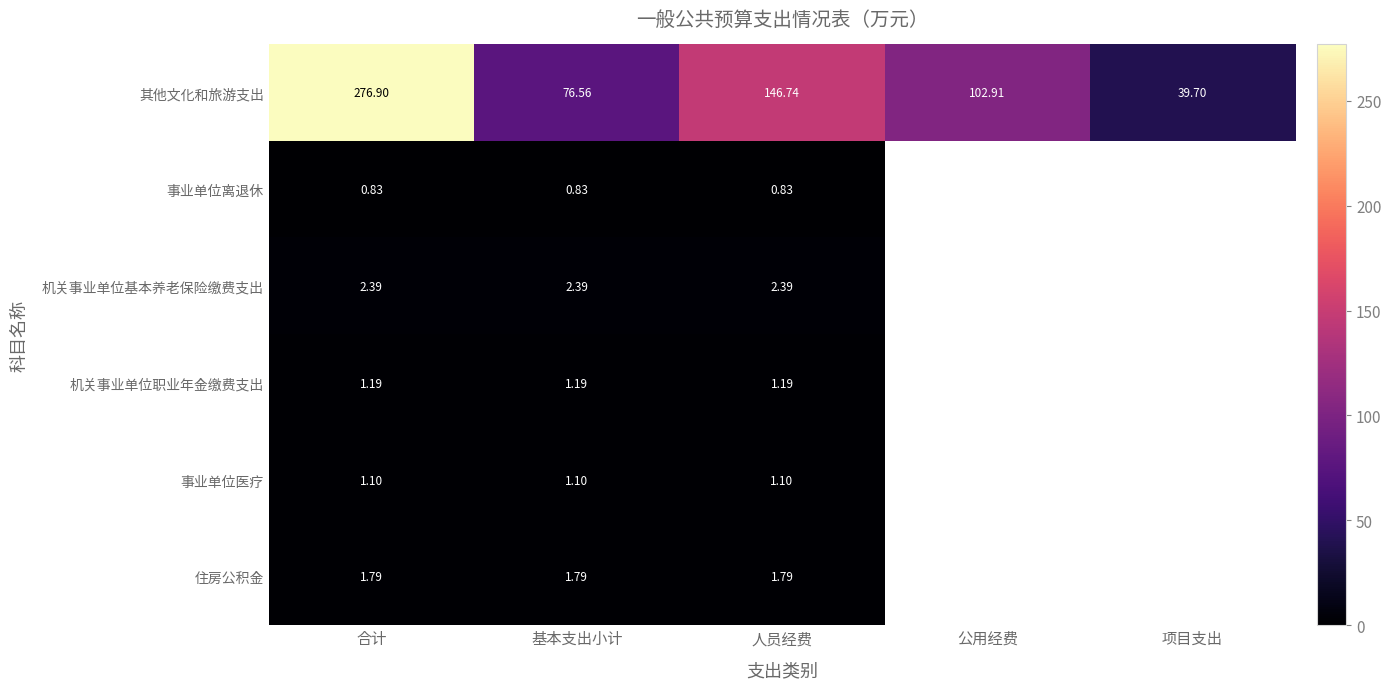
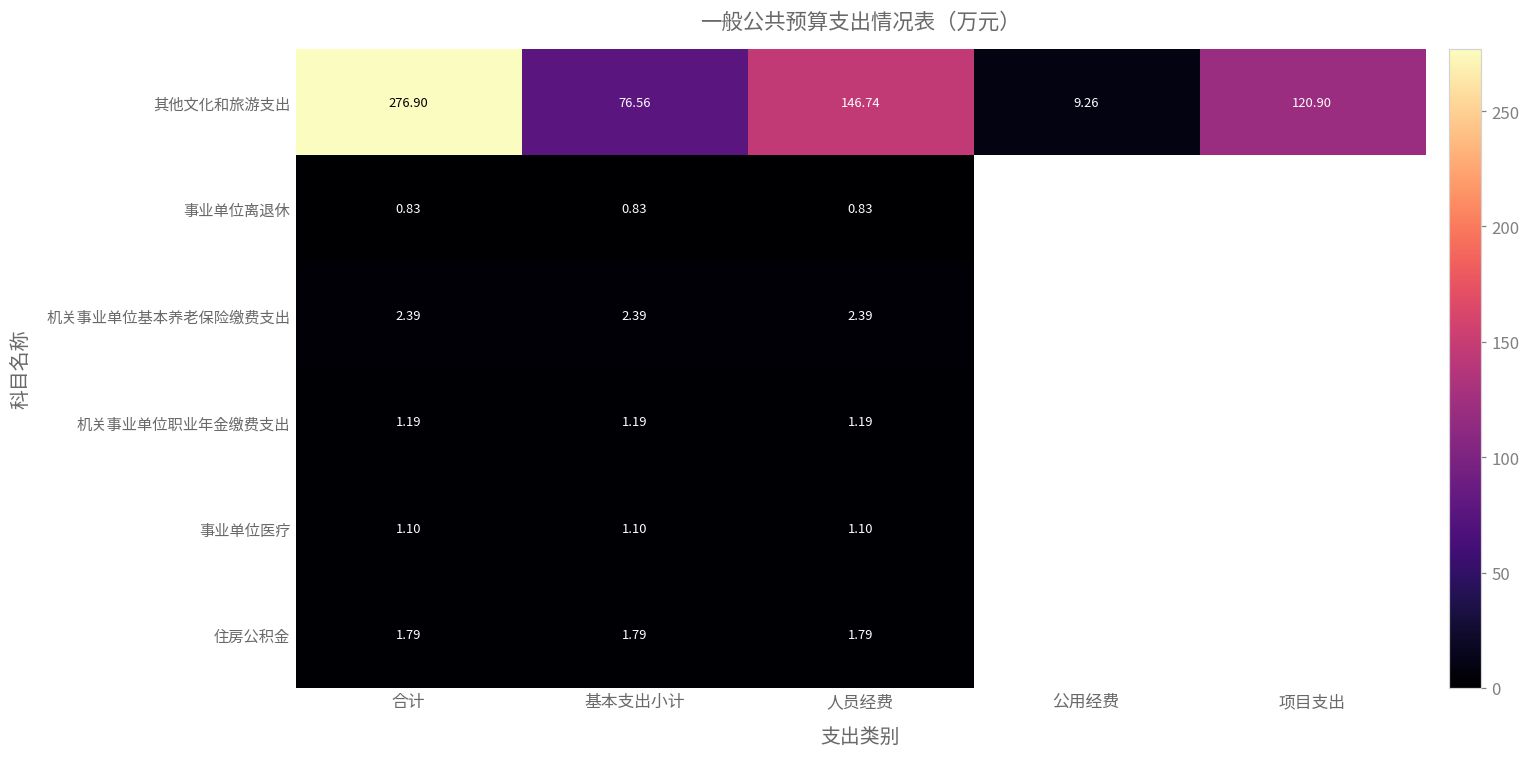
  {
    "其他文化和旅游支出": {
      "合计": 276.90,
      "基本支出小计": 76.56,
      "人员经费": 146.74,
-     "公用经费": 102.91,
-     "项目支出": 39.70
+     "公用经费": 9.26,
+     "项目支出": 120.90
    },
    "事业单位离退休": {
      "合计": 0.83,
      "基本支出小计": 0.83,
      "人员经费": 0.83
    },
    "机关事业单位基本养老保险缴费支出": {
      "合计": 2.39,
      "基本支出小计": 2.39,
      "人员经费": 2.39
    },
    "机关事业单位职业年金缴费支出": {
      "合计": 1.19,
      "基本支出小计": 1.19,
      "人员经费": 1.19
    },
    "事业单位医疗": {
      "合计": 1.10,
      "基本支出小计": 1.10,
      "人员经费": 1.10
    },
    "住房公积金": {
      "合计": 1.79,
      "基本支出小计": 1.79,
      "人员经费": 1.79
    }
  }
